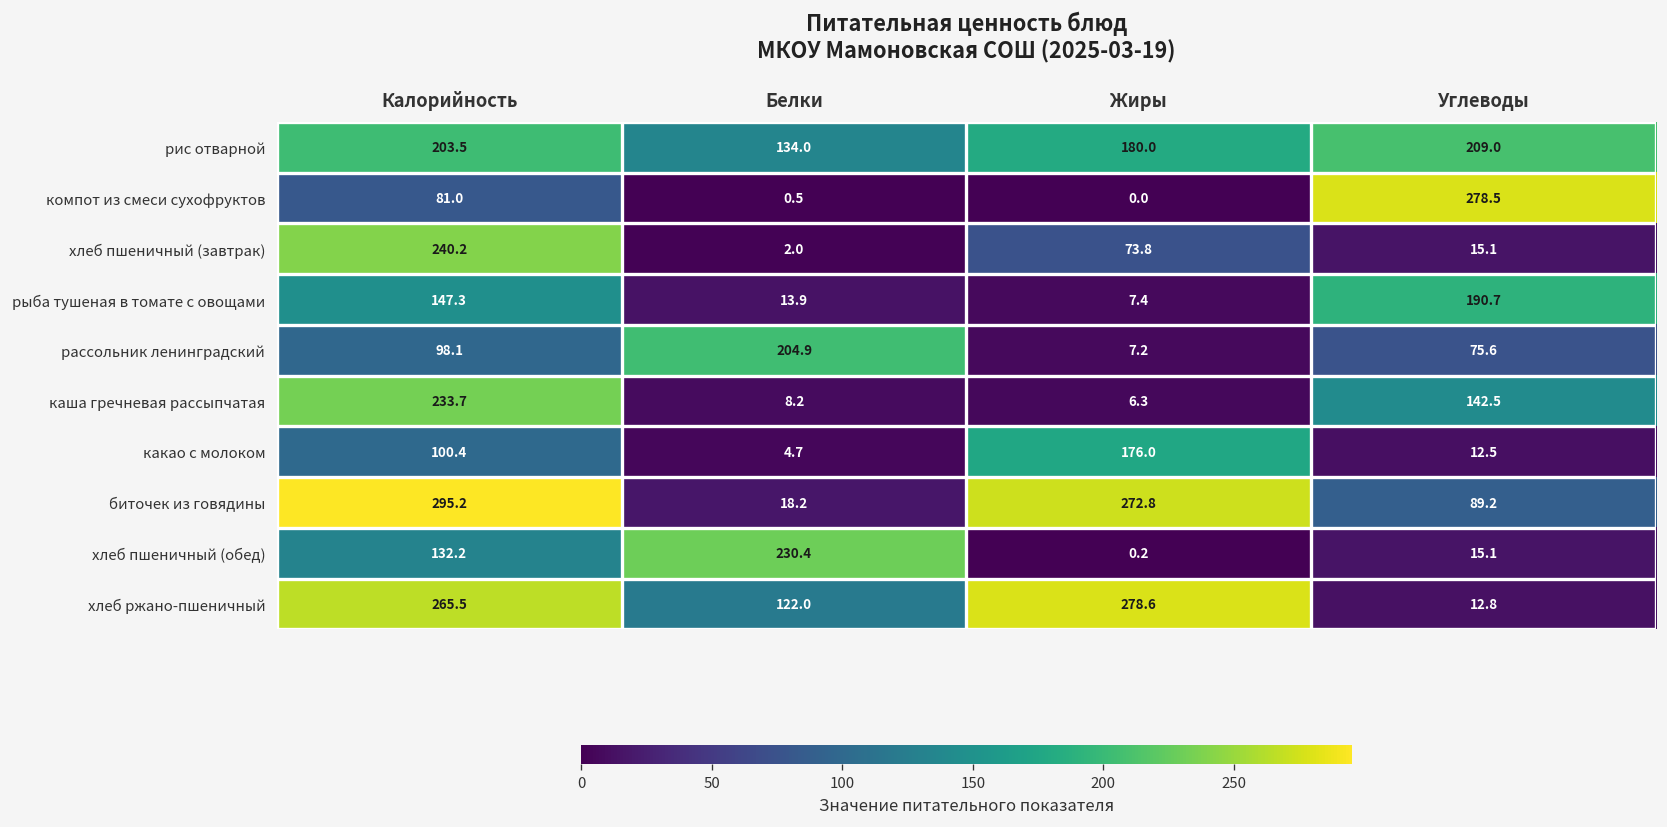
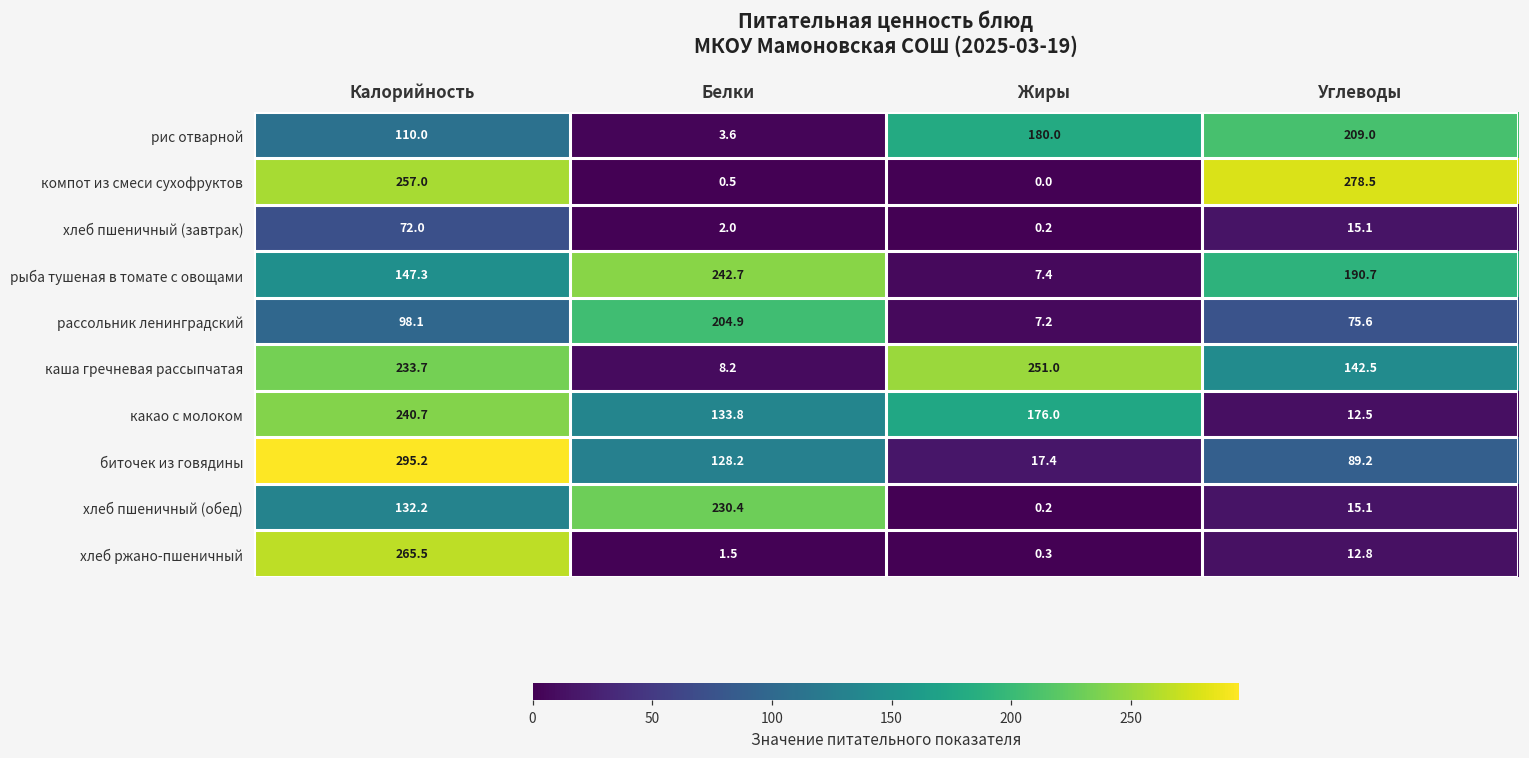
  {
    "рис отварной": {
-     "Калорийность": 203.5,
-     "Белки": 134.0,
+     "Калорийность": 110.0,
+     "Белки": 3.6,
      "Жиры": 180.0,
      "Углеводы": 209.0
    },
    "компот из смеси сухофруктов": {
-     "Калорийность": 81.0,
+     "Калорийность": 257.0,
      "Белки": 0.5,
      "Жиры": 0.0,
      "Углеводы": 278.5
    },
    "хлеб пшеничный (завтрак)": {
-     "Калорийность": 240.2,
+     "Калорийность": 72.0,
      "Белки": 2.0,
-     "Жиры": 73.8,
+     "Жиры": 0.2,
      "Углеводы": 15.1
    },
    "рыба тушеная в томате с овощами": {
      "Калорийность": 147.3,
-     "Белки": 13.9,
+     "Белки": 242.7,
      "Жиры": 7.4,
      "Углеводы": 190.7
    },
    "рассольник ленинградский": {
      "Калорийность": 98.1,
      "Белки": 204.9,
      "Жиры": 7.2,
      "Углеводы": 75.6
    },
    "каша гречневая рассыпчатая": {
      "Калорийность": 233.7,
      "Белки": 8.2,
-     "Жиры": 6.3,
+     "Жиры": 251.0,
      "Углеводы": 142.5
    },
    "какао с молоком": {
-     "Калорийность": 100.4,
-     "Белки": 4.7,
+     "Калорийность": 240.7,
+     "Белки": 133.8,
      "Жиры": 176.0,
      "Углеводы": 12.5
    },
    "биточек из говядины": {
      "Калорийность": 295.2,
-     "Белки": 18.2,
-     "Жиры": 272.8,
+     "Белки": 128.2,
+     "Жиры": 17.4,
      "Углеводы": 89.2
    },
    "хлеб пшеничный (обед)": {
      "Калорийность": 132.2,
      "Белки": 230.4,
      "Жиры": 0.2,
      "Углеводы": 15.1
    },
    "хлеб ржано-пшеничный": {
      "Калорийность": 265.5,
-     "Белки": 122.0,
-     "Жиры": 278.6,
+     "Белки": 1.5,
+     "Жиры": 0.3,
      "Углеводы": 12.8
    }
  }
